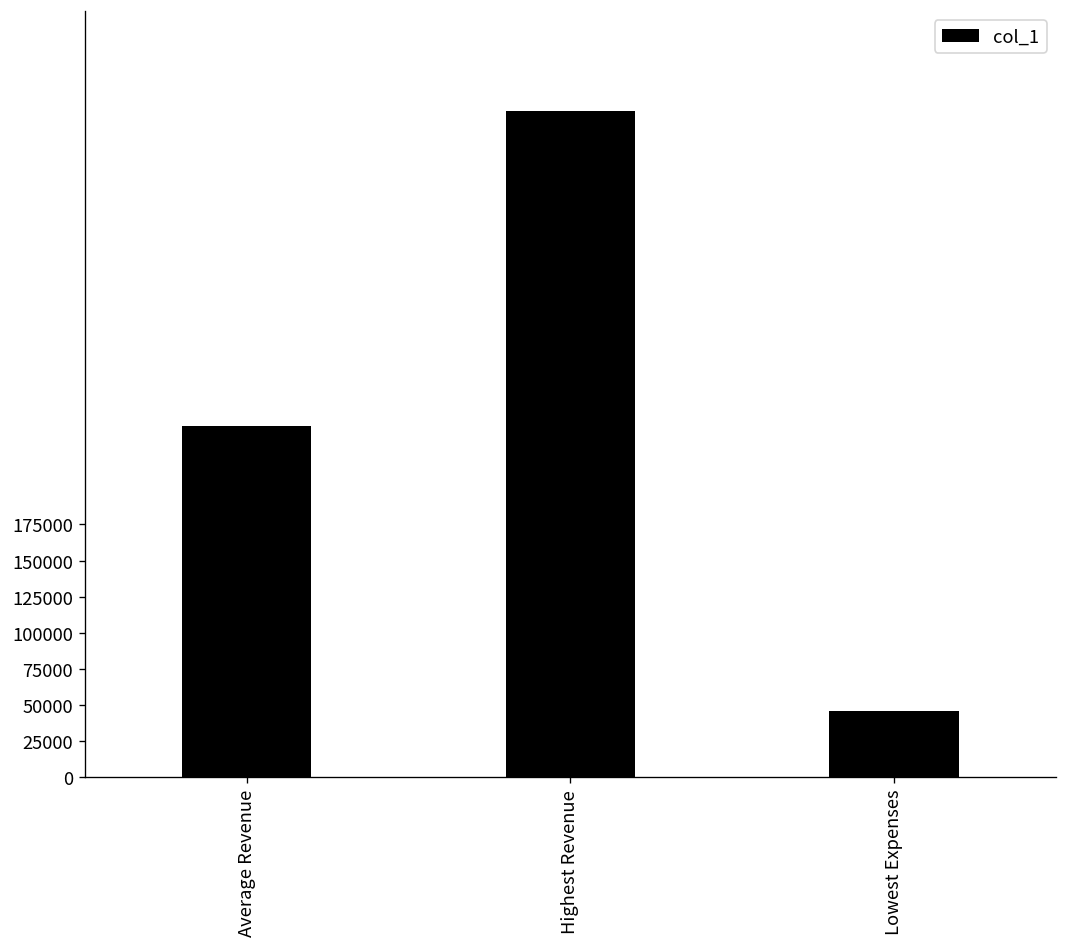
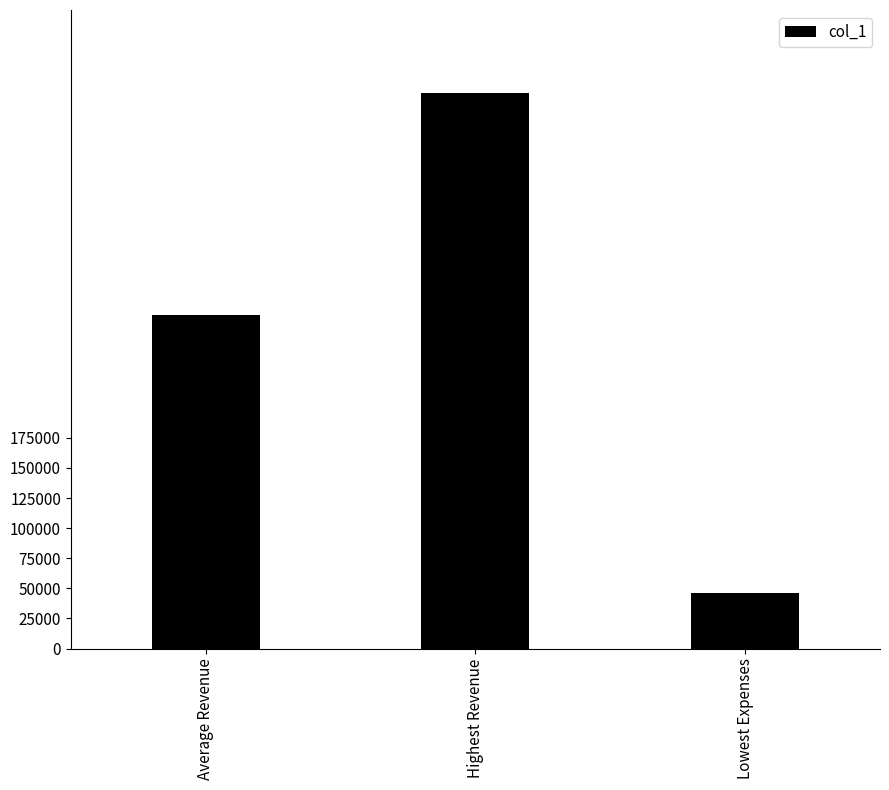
  {
-   "Average Revenue": 243000,
+   "Average Revenue": 277000,
    "Highest Revenue": 461000,
    "Lowest Expenses": 46000
  }
